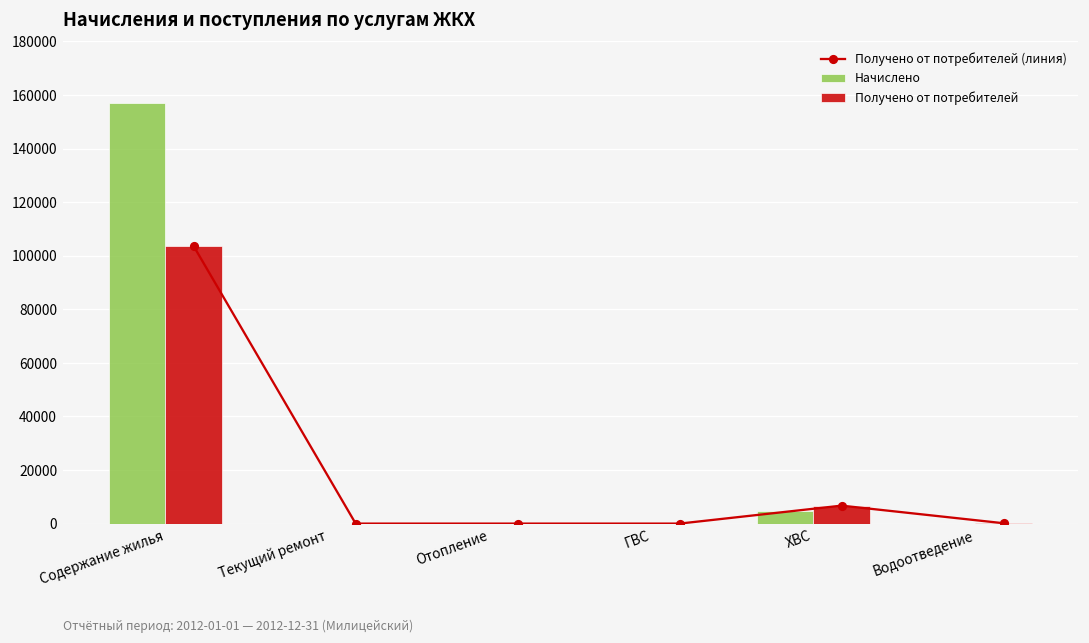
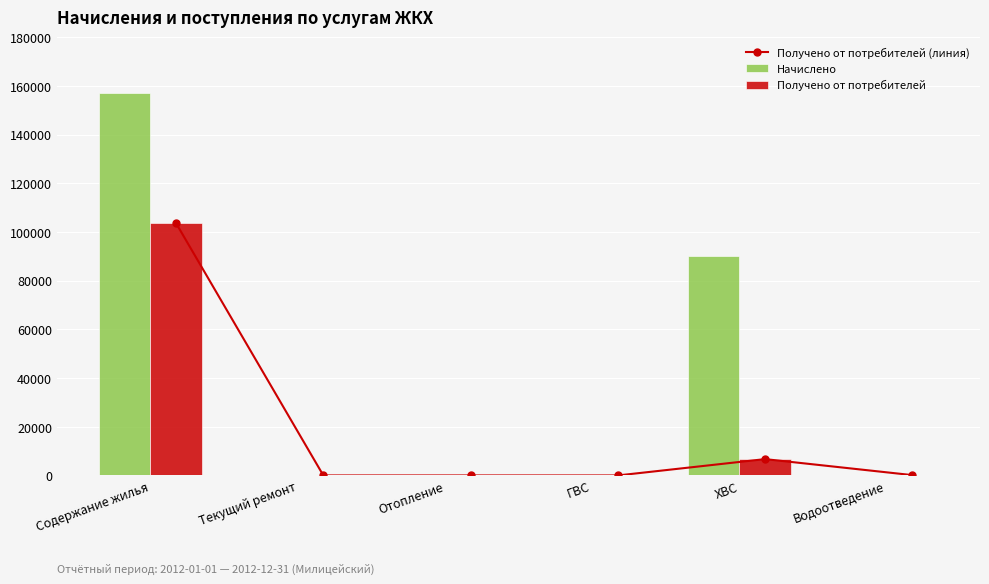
  {
    "Начислено": {
      "Содержание жилья": 157000,
      "Текущий ремонт": 0,
      "Отопление": 0,
      "ГВС": 0,
-     "ХВС": 5000,
+     "ХВС": 90000,
      "Водоотведение": 0
    },
    "Получено от потребителей": {
      "Содержание жилья": 104000,
      "Текущий ремонт": 0,
      "Отопление": 0,
      "ГВС": 0,
      "ХВС": 7000
    }
  }
